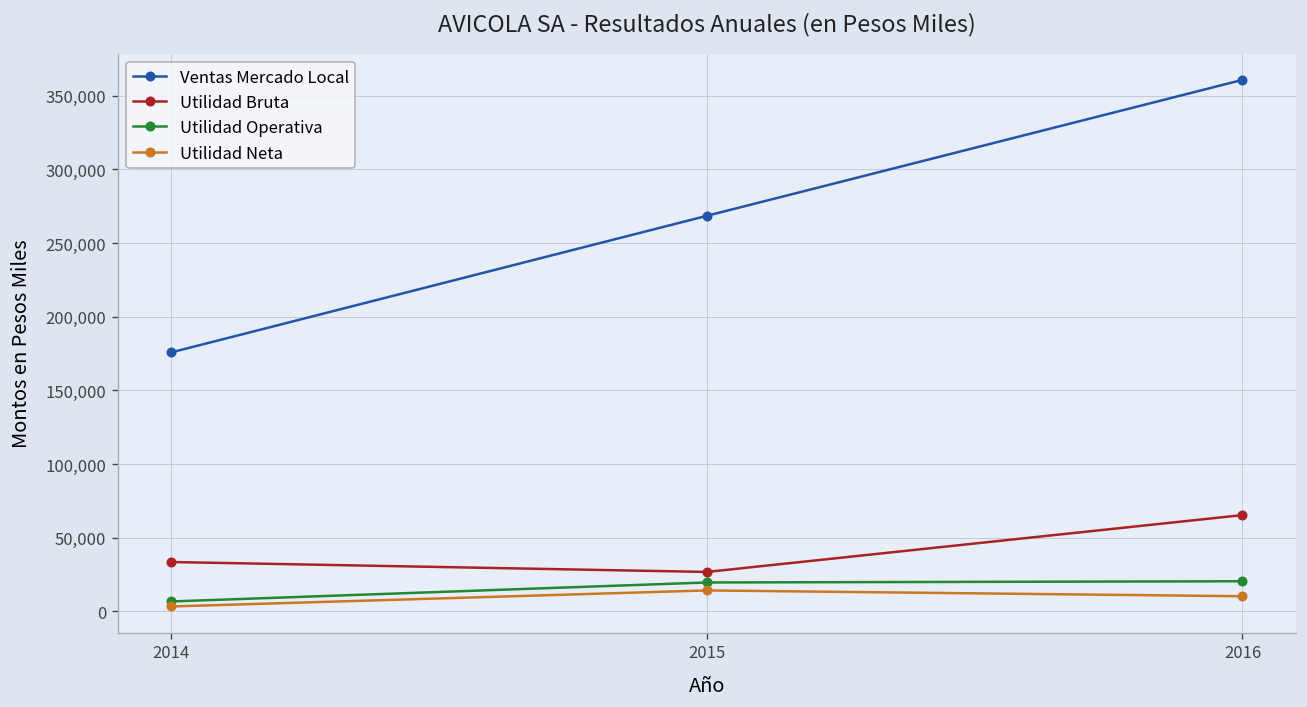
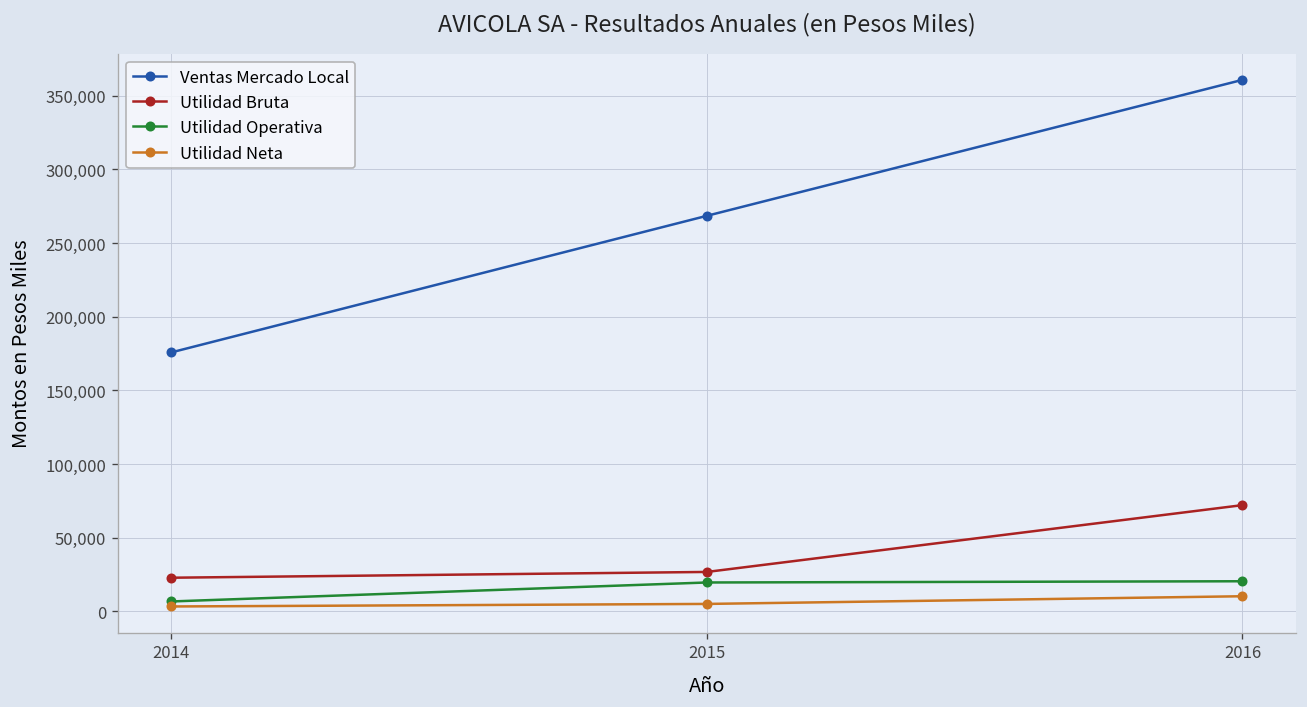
  {
    "Ventas Mercado Local": {
      "2014": "176,000",
      "2015": "268,000",
      "2016": "361,000"
    },
    "Utilidad Bruta": {
-     "2014": "34,000",
+     "2014": "23,000",
      "2015": "27,000",
-     "2016": "65,000"
+     "2016": "72,000"
    },
    "Utilidad Operativa": {
      "2014": "7,000",
      "2015": "20,000",
      "2016": "20,000"
    },
    "Utilidad Neta": {
      "2014": "3,000",
-     "2015": "14,000",
+     "2015": "5,000",
      "2016": "10,000"
    }
  }
